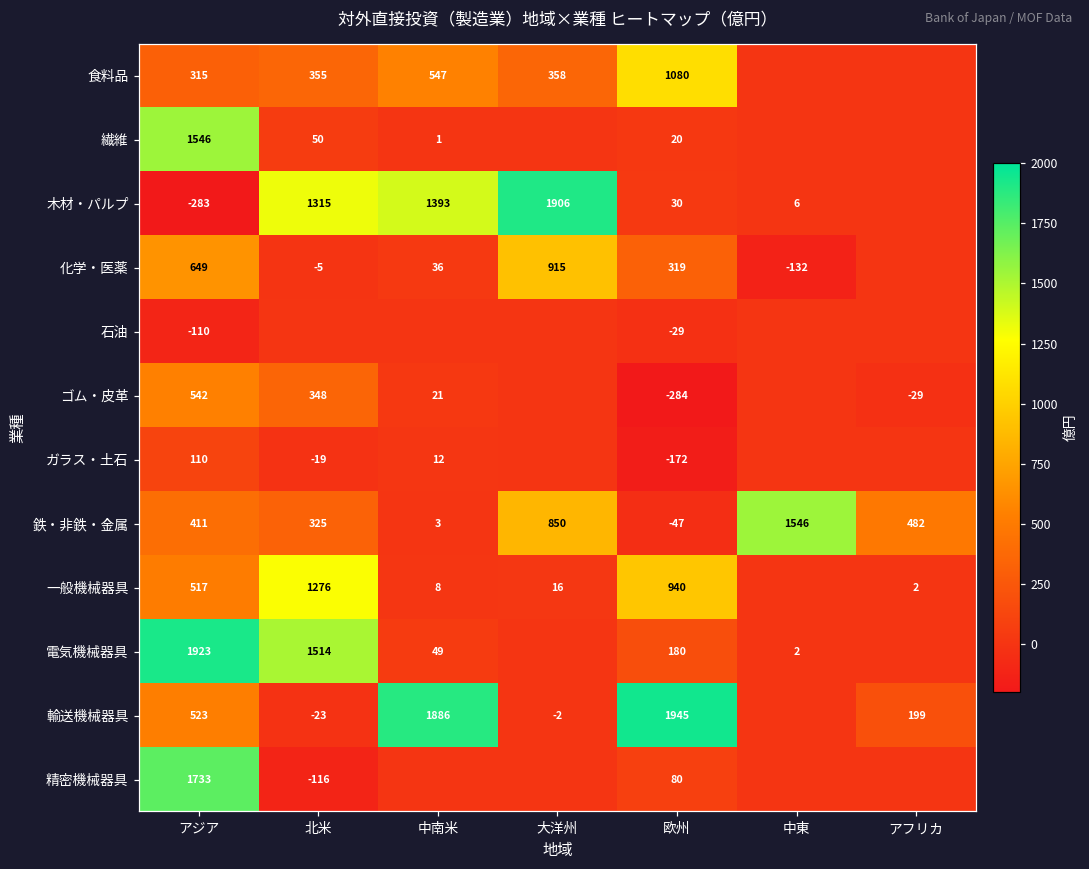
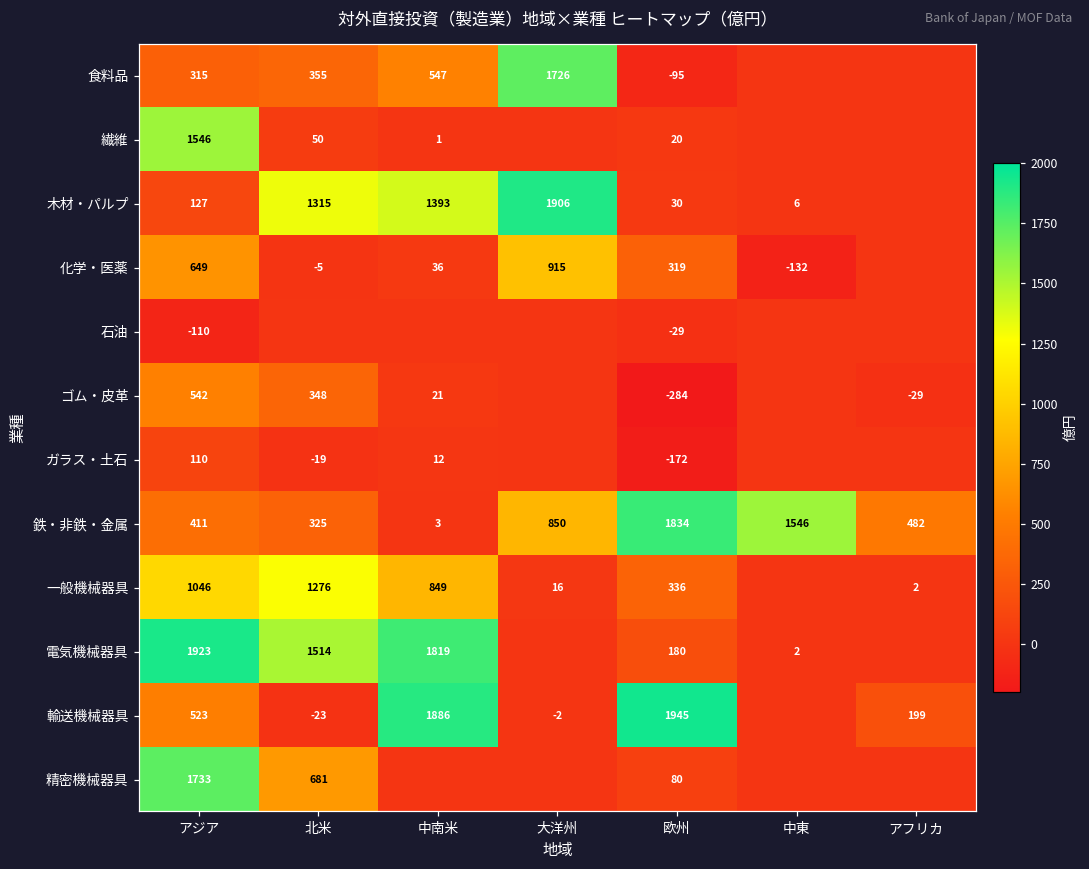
  {
    "食料品": {
      "アジア": 315,
      "北米": 355,
      "中南米": 547,
-     "大洋州": 358,
-     "欧州": 1080
+     "大洋州": 1726,
+     "欧州": -95
    },
    "繊維": {
      "アジア": 1546,
      "北米": 50,
      "中南米": 1,
      "欧州": 20
    },
    "木材・パルプ": {
-     "アジア": -283,
+     "アジア": 127,
      "北米": 1315,
      "中南米": 1393,
      "大洋州": 1906,
      "欧州": 30,
      "中東": 6
    },
    "化学・医薬": {
      "アジア": 649,
      "北米": -5,
      "中南米": 36,
      "大洋州": 915,
      "欧州": 319,
      "中東": -132
    },
    "石油": {
      "アジア": -110,
      "欧州": -29
    },
    "ゴム・皮革": {
      "アジア": 542,
      "北米": 348,
      "中南米": 21,
      "欧州": -284,
      "アフリカ": -29
    },
    "ガラス・土石": {
      "アジア": 110,
      "北米": -19,
      "中南米": 12,
      "欧州": -172
    },
    "鉄・非鉄・金属": {
      "アジア": 411,
      "北米": 325,
      "中南米": 3,
      "大洋州": 850,
-     "欧州": -47,
+     "欧州": 1834,
      "中東": 1546,
      "アフリカ": 482
    },
    "一般機械器具": {
-     "アジア": 517,
+     "アジア": 1046,
      "北米": 1276,
-     "中南米": 8,
+     "中南米": 849,
      "大洋州": 16,
-     "欧州": 940,
+     "欧州": 336,
      "アフリカ": 2
    },
    "電気機械器具": {
      "アジア": 1923,
      "北米": 1514,
-     "中南米": 49,
+     "中南米": 1819,
      "欧州": 180,
      "中東": 2
    },
    "輸送機械器具": {
      "アジア": 523,
      "北米": -23,
      "中南米": 1886,
      "大洋州": -2,
      "欧州": 1945,
      "アフリカ": 199
    },
    "精密機械器具": {
      "アジア": 1733,
-     "北米": -116,
+     "北米": 681,
      "欧州": 80
    }
  }
